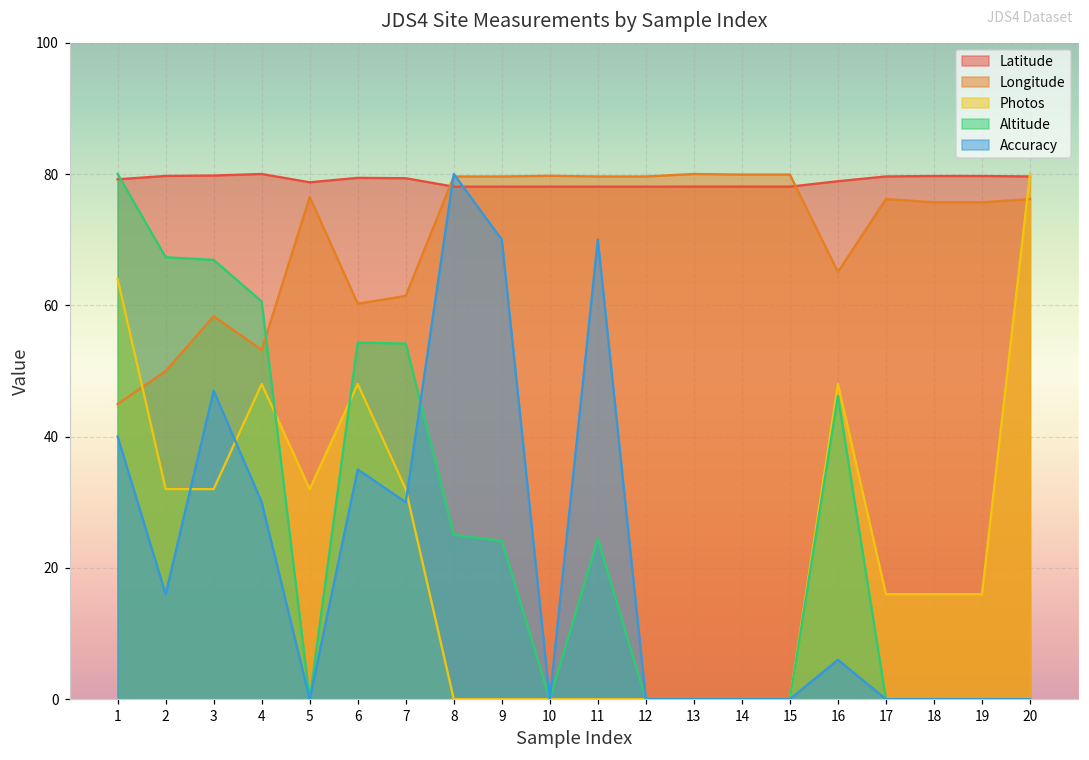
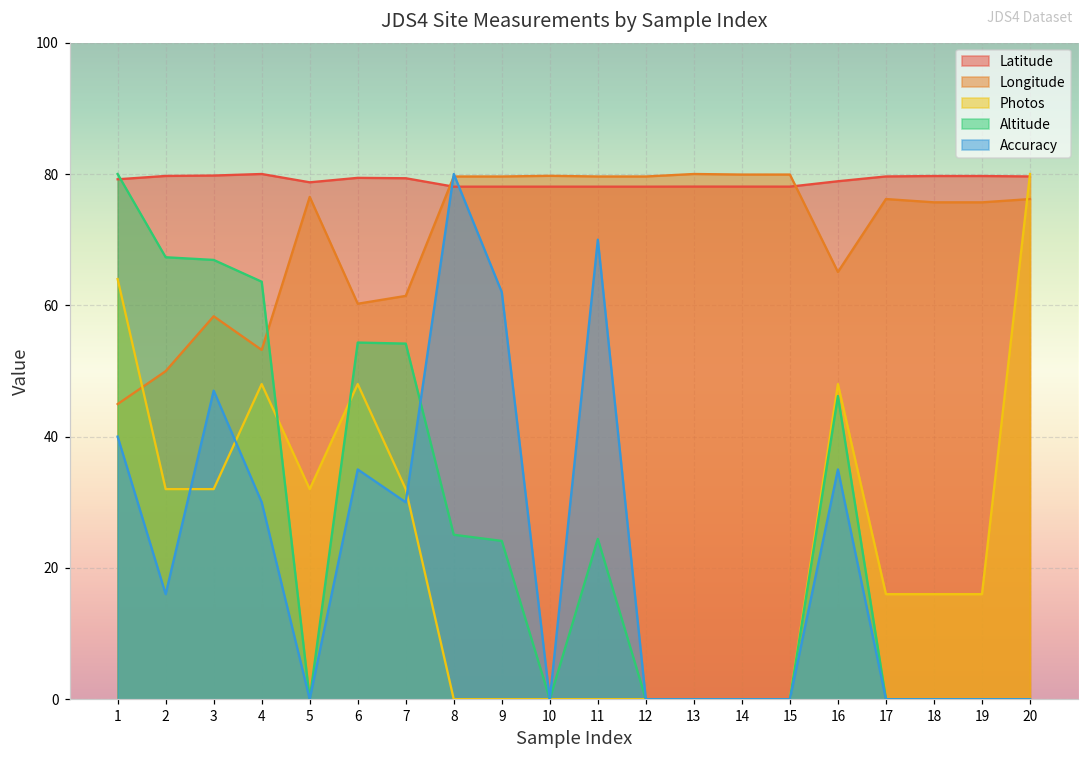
  {
    "Altitude": {
      "1": 80,
      "2": 67,
      "3": 67,
-     "4": 61,
+     "4": 64,
      "6": 54,
      "7": 54,
      "8": 25,
      "9": 24,
      "11": 24,
      "16": 46
    },
    "Accuracy": {
      "1": 40,
      "2": 16,
      "3": 47,
      "4": 30,
      "6": 35,
      "7": 30,
-     "9": 70,
+     "9": 62,
      "11": 70,
-     "16": 6
+     "16": 35
    }
  }
